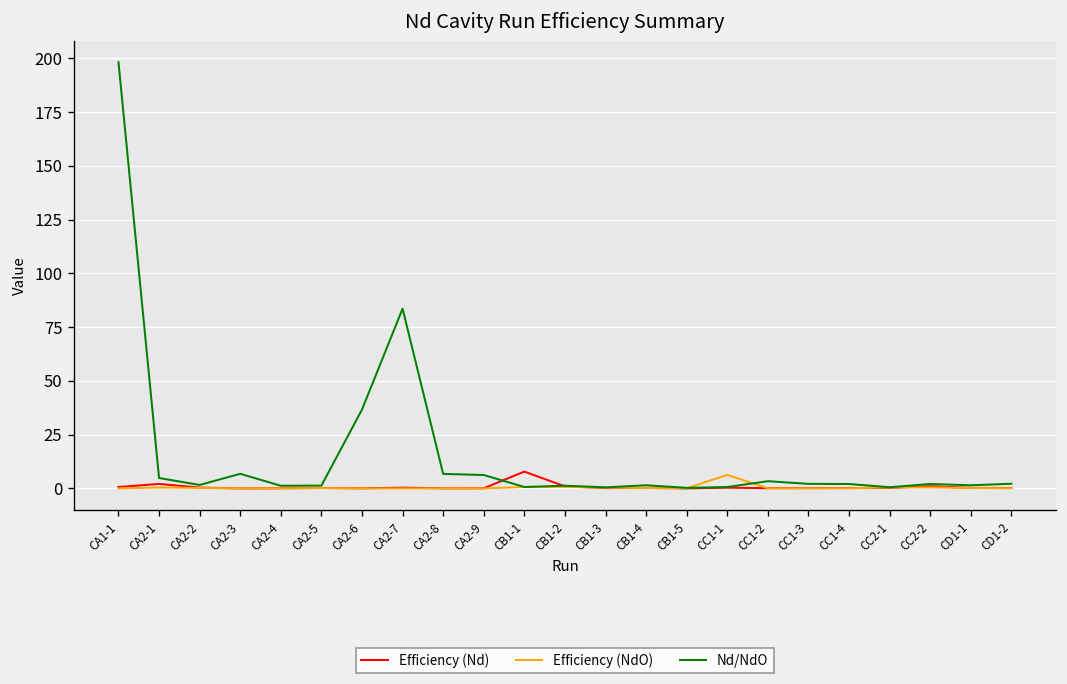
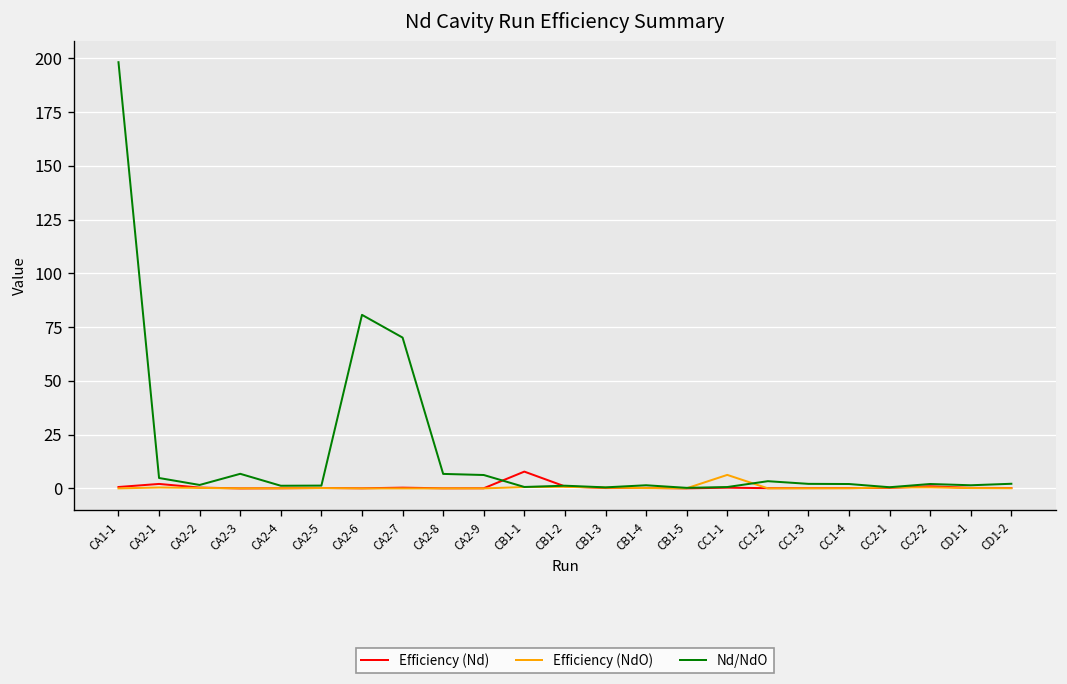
  {
    "Efficiency (Nd)": {
      "CA2-1": 2,
      "CB1-1": 8
    },
    "Efficiency (NdO)": {
      "CA2-1": 0,
      "CC1-1": 6
    },
    "Nd/NdO": {
      "CA1-1": 198,
      "CA2-1": 5,
      "CA2-3": 7,
-     "CA2-6": 37,
-     "CA2-7": 84,
+     "CA2-6": 81,
+     "CA2-7": 70,
      "CA2-8": 7,
      "CA2-9": 6,
      "CC1-2": 3,
      "CC1-3": 2,
      "CC1-4": 2,
      "CD1-2": 2
    }
  }
